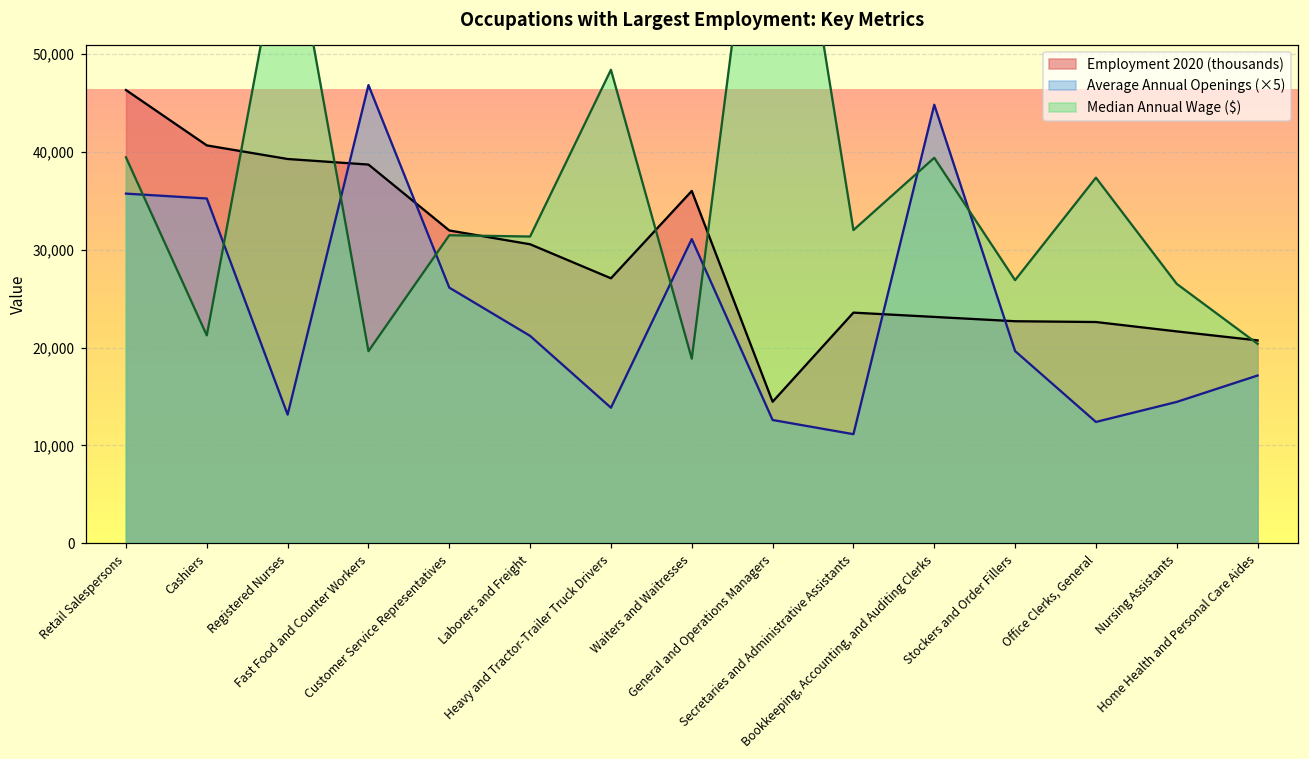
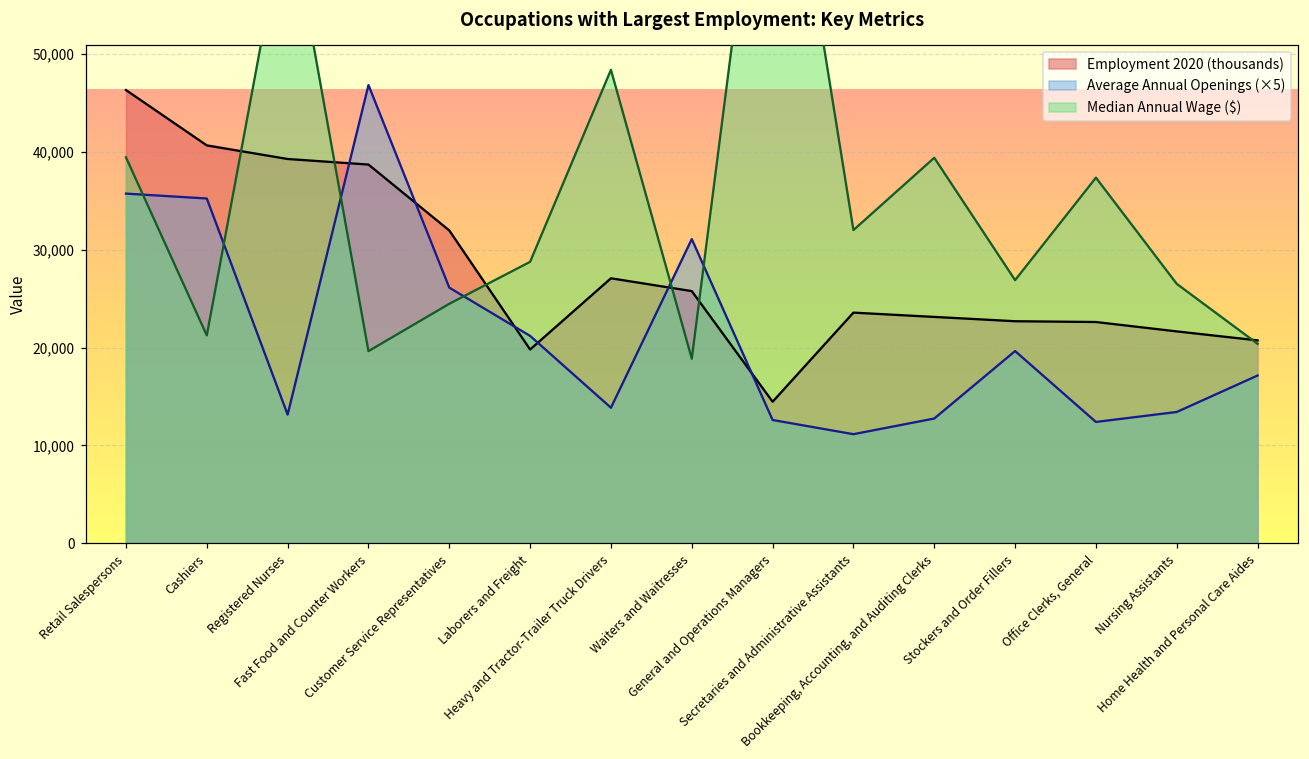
  {
    "Employment 2020 (thousands)": {
      "Retail Salespersons": "46,000",
      "Cashiers": "41,000",
      "Registered Nurses": "39,000",
      "Fast Food and Counter Workers": "39,000",
      "Customer Service Representatives": "32,000",
-     "Laborers and Freight": "31,000",
+     "Laborers and Freight": "20,000",
      "Heavy and Tractor-Trailer Truck Drivers": "27,000",
-     "Waiters and Waitresses": "36,000",
+     "Waiters and Waitresses": "26,000",
      "General and Operations Managers": "14,000",
      "Secretaries and Administrative Assistants": "24,000",
      "Bookkeeping, Accounting, and Auditing Clerks": "23,000",
      "Stockers and Order Fillers": "23,000",
      "Office Clerks, General": "23,000",
      "Nursing Assistants": "22,000",
      "Home Health and Personal Care Aides": "21,000"
    },
    "Average Annual Openings (×5)": {
      "Retail Salespersons": "36,000",
      "Cashiers": "35,000",
      "Registered Nurses": "13,000",
      "Fast Food and Counter Workers": "47,000",
      "Customer Service Representatives": "26,000",
      "Laborers and Freight": "21,000",
      "Heavy and Tractor-Trailer Truck Drivers": "14,000",
      "Waiters and Waitresses": "31,000",
      "General and Operations Managers": "13,000",
      "Secretaries and Administrative Assistants": "11,000",
-     "Bookkeeping, Accounting, and Auditing Clerks": "45,000",
+     "Bookkeeping, Accounting, and Auditing Clerks": "13,000",
      "Stockers and Order Fillers": "20,000",
      "Office Clerks, General": "12,000",
-     "Nursing Assistants": "14,000",
+     "Nursing Assistants": "13,000",
      "Home Health and Personal Care Aides": "17,000"
    },
    "Median Annual Wage ($)": {
      "Retail Salespersons": "39,000",
      "Cashiers": "21,000",
      "Fast Food and Counter Workers": "20,000",
-     "Customer Service Representatives": "31,000",
-     "Laborers and Freight": "31,000",
+     "Customer Service Representatives": "24,000",
+     "Laborers and Freight": "29,000",
      "Heavy and Tractor-Trailer Truck Drivers": "48,000",
      "Waiters and Waitresses": "19,000",
      "Secretaries and Administrative Assistants": "32,000",
      "Bookkeeping, Accounting, and Auditing Clerks": "39,000",
      "Stockers and Order Fillers": "27,000",
      "Office Clerks, General": "37,000",
      "Nursing Assistants": "27,000",
      "Home Health and Personal Care Aides": "20,000"
    }
  }
